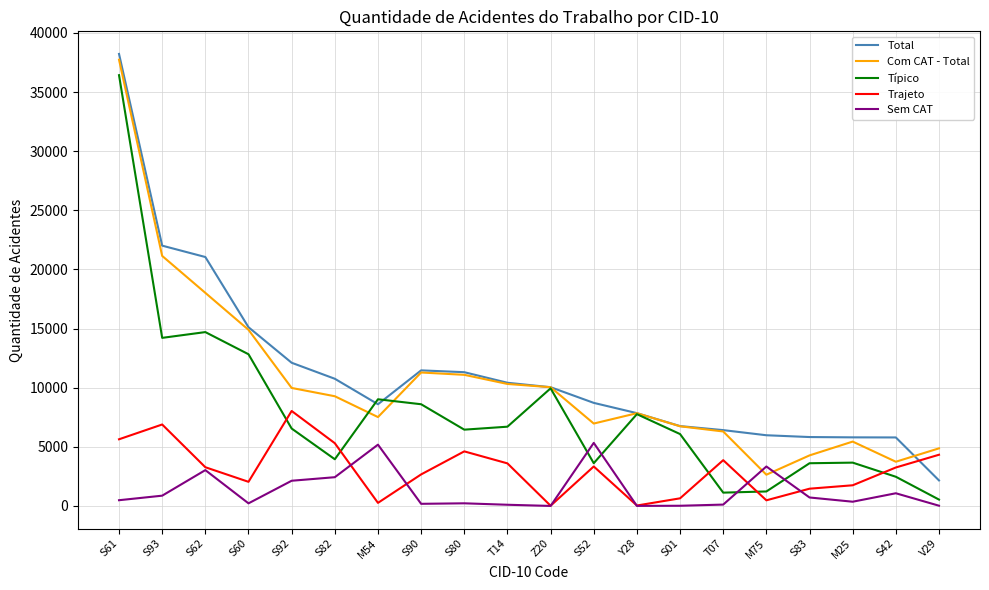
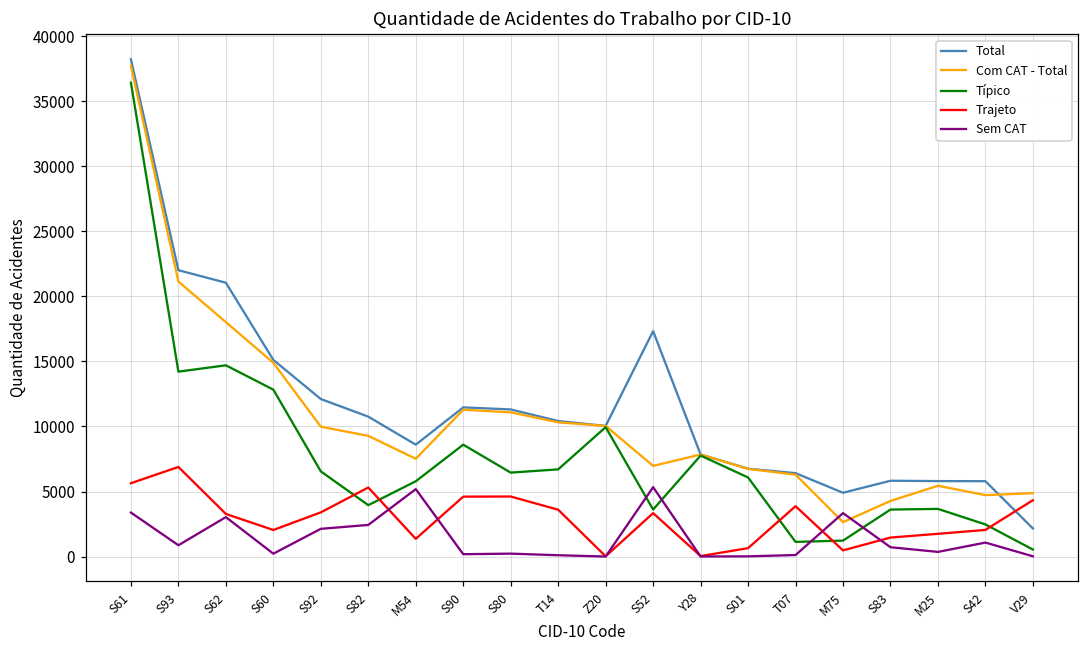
  {
    "Total": {
      "S61": 38200,
      "S93": 22000,
      "S62": 21100,
      "S60": 15100,
      "S92": 12100,
      "S82": 10800,
      "M54": 8600,
      "S80": 11300,
-     "S52": 8700,
-     "M75": 6000,
+     "S52": 17300,
+     "M75": 4900,
      "S83": 5800,
      "M25": 5800,
      "S42": 5800,
      "V29": 2200
    },
    "Com CAT - Total": {
      "S61": 37700,
      "S93": 21100,
      "S62": 18000,
      "S60": 14900,
      "S92": 10000,
      "S82": 9300,
      "M54": 7500,
      "S80": 11100,
      "S52": 7000,
      "M75": 2600,
      "S83": 4300,
      "M25": 5400,
-     "S42": 3700,
+     "S42": 4700,
      "V29": 4900
    },
    "Típico": {
      "S61": 36400,
      "S93": 14200,
      "S62": 14700,
      "S60": 12800,
      "S92": 6500,
      "S82": 3900,
-     "M54": 9000,
+     "M54": 5800,
      "S90": 8600,
      "S80": 6500,
      "T14": 6700,
      "S52": 3600,
      "S01": 6100,
      "T07": 1100,
      "M75": 1200,
      "S83": 3600,
      "M25": 3700,
      "S42": 2500,
      "V29": 500
    },
    "Trajeto": {
      "S61": 5600,
      "S93": 6900,
      "S62": 3300,
      "S60": 2000,
-     "S92": 8000,
+     "S92": 3400,
      "S82": 5300,
-     "M54": 300,
-     "S90": 2700,
+     "M54": 1400,
+     "S90": 4600,
      "S80": 4600,
      "T14": 3600,
      "S52": 3300,
      "S01": 600,
      "T07": 3900,
      "M75": 500,
      "S83": 1500,
      "M25": 1700,
-     "S42": 3300,
+     "S42": 2000,
      "V29": 4300
    },
    "Sem CAT": {
-     "S61": 500,
+     "S61": 3400,
      "S93": 900,
      "S62": 3000,
      "S60": 200,
      "S92": 2100,
      "S82": 2400,
      "M54": 5200,
      "S90": 200,
      "S80": 200,
      "T14": 100,
      "S52": 5300,
      "S01": 0,
      "T07": 100,
      "M75": 3300,
      "S83": 700,
      "M25": 400,
      "S42": 1100,
      "V29": 0
    }
  }
